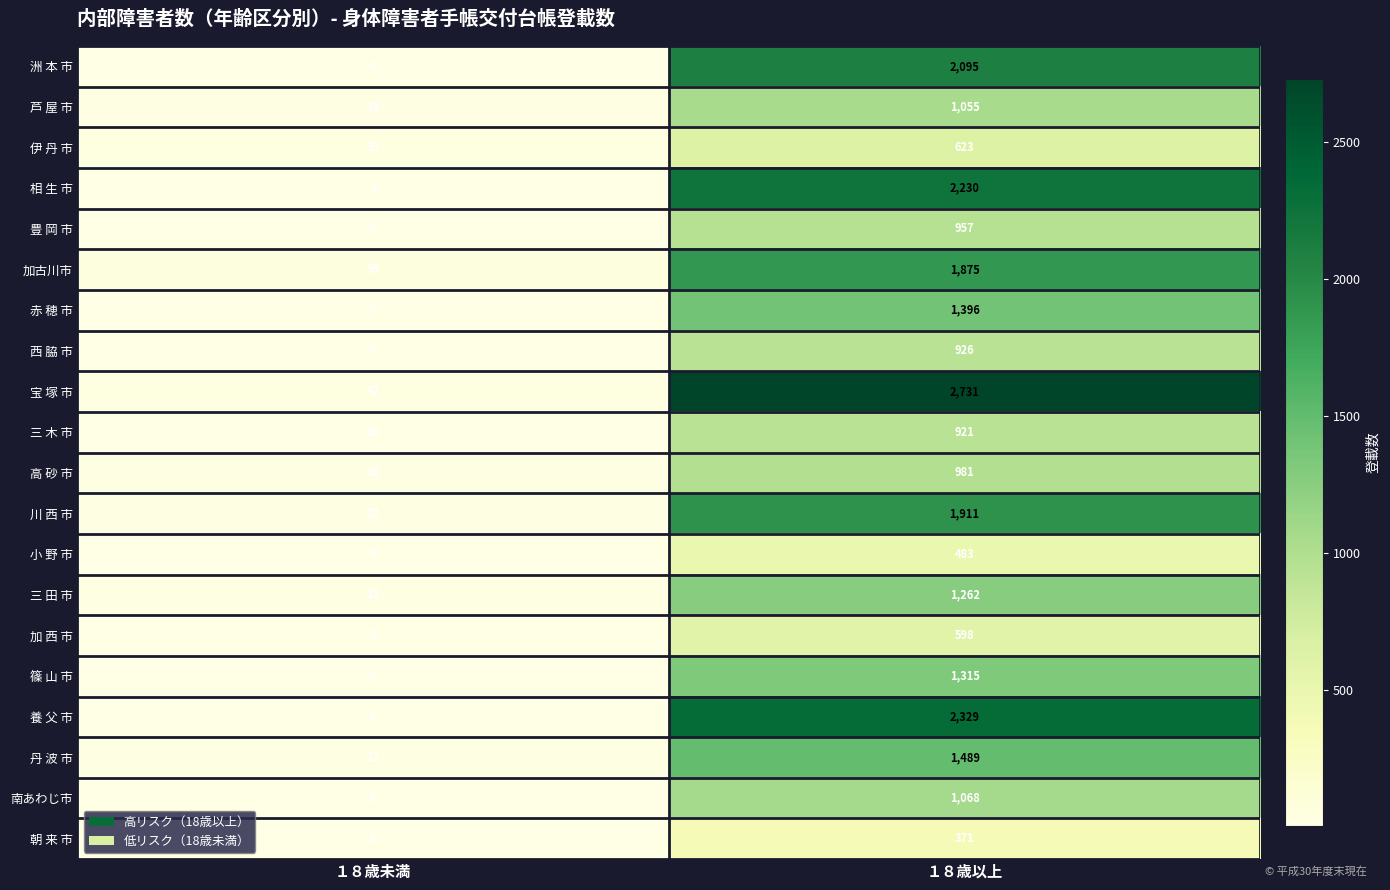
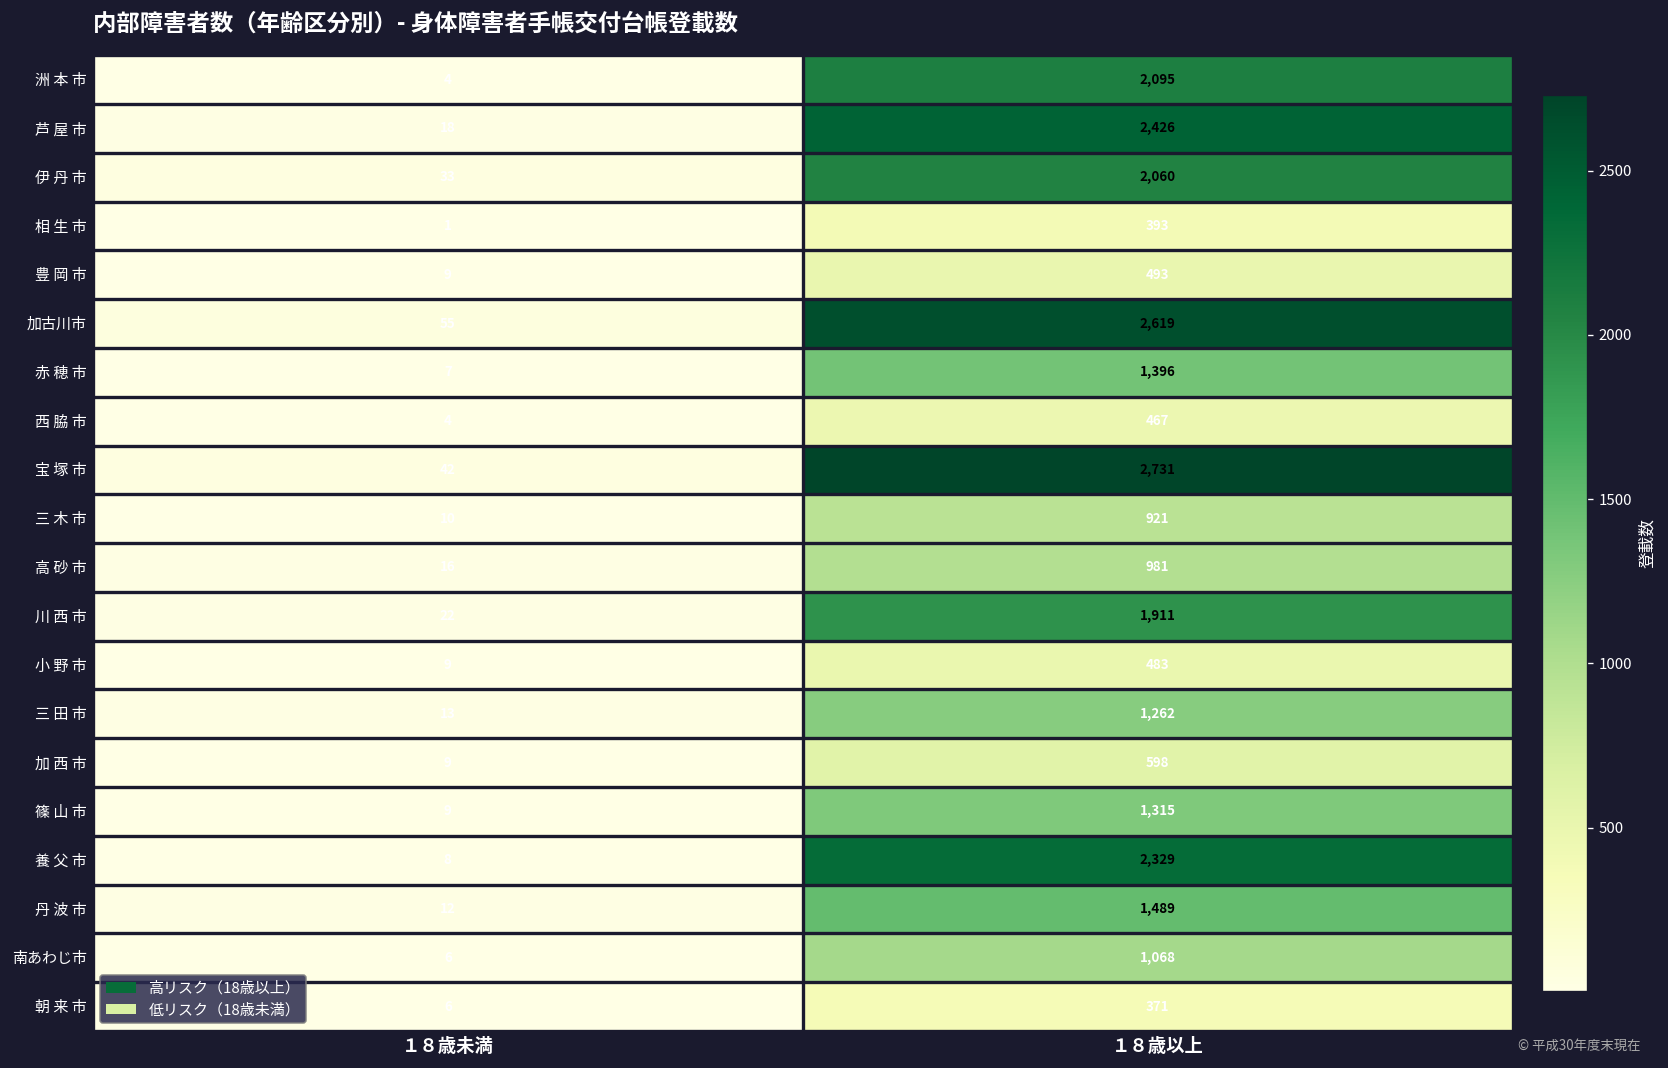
  {
    "洲 本 市": {
      "１８歳以上": "2,095"
    },
    "芦 屋 市": {
-     "１８歳以上": "1,055"
+     "１８歳以上": "2,426"
    },
    "伊 丹 市": {
-     "１８歳以上": "623"
+     "１８歳以上": "2,060"
    },
    "相 生 市": {
-     "１８歳以上": "2,230"
+     "１８歳以上": "393"
    },
    "豊 岡 市": {
-     "１８歳以上": "957"
+     "１８歳以上": "493"
    },
    "加古川市": {
-     "１８歳以上": "1,875"
+     "１８歳以上": "2,619"
    },
    "赤 穂 市": {
      "１８歳以上": "1,396"
    },
    "西 脇 市": {
-     "１８歳以上": "926"
+     "１８歳以上": "467"
    },
    "宝 塚 市": {
      "１８歳以上": "2,731"
    },
    "三 木 市": {
      "１８歳以上": "921"
    },
    "高 砂 市": {
      "１８歳以上": "981"
    },
    "川 西 市": {
      "１８歳以上": "1,911"
    },
    "小 野 市": {
      "１８歳以上": "483"
    },
    "三 田 市": {
      "１８歳以上": "1,262"
    },
    "加 西 市": {
      "１８歳以上": "598"
    },
    "篠 山 市": {
      "１８歳以上": "1,315"
    },
    "養 父 市": {
      "１８歳以上": "2,329"
    },
    "丹 波 市": {
      "１８歳以上": "1,489"
    },
    "南あわじ市": {
      "１８歳以上": "1,068"
    },
    "朝 来 市": {
      "１８歳以上": "371"
    }
  }
